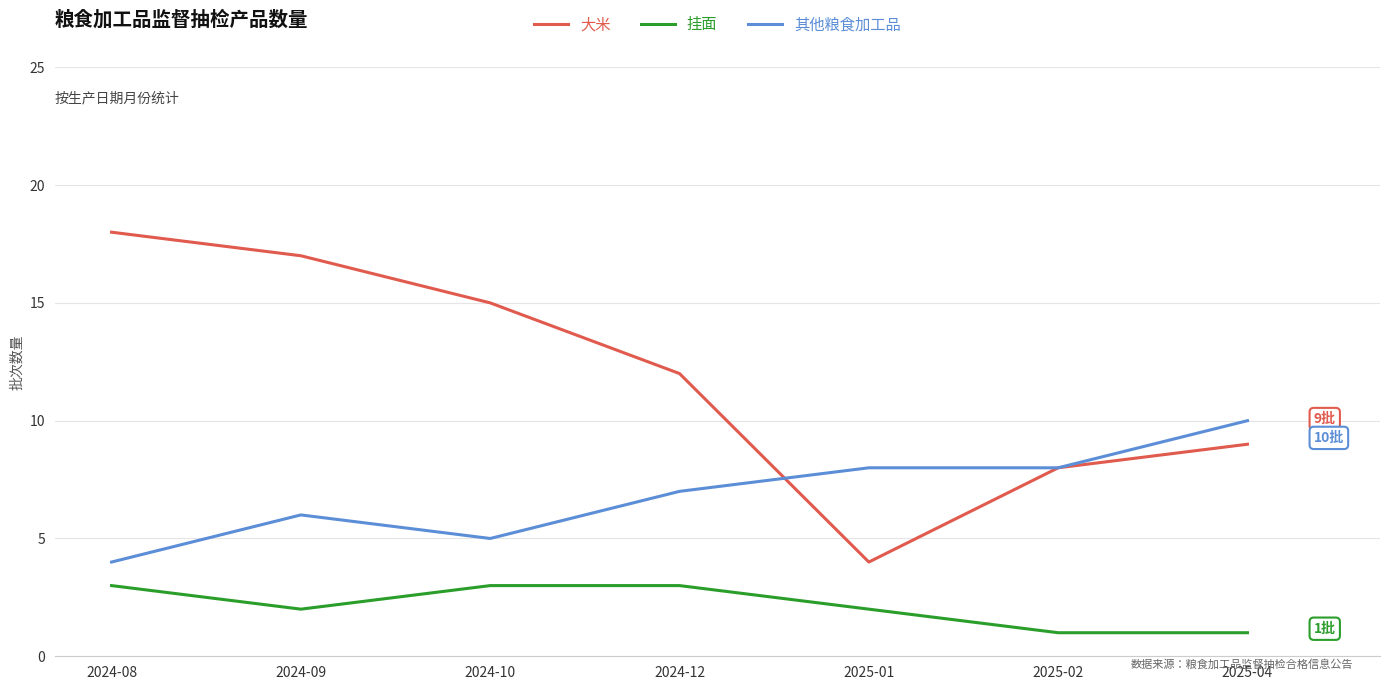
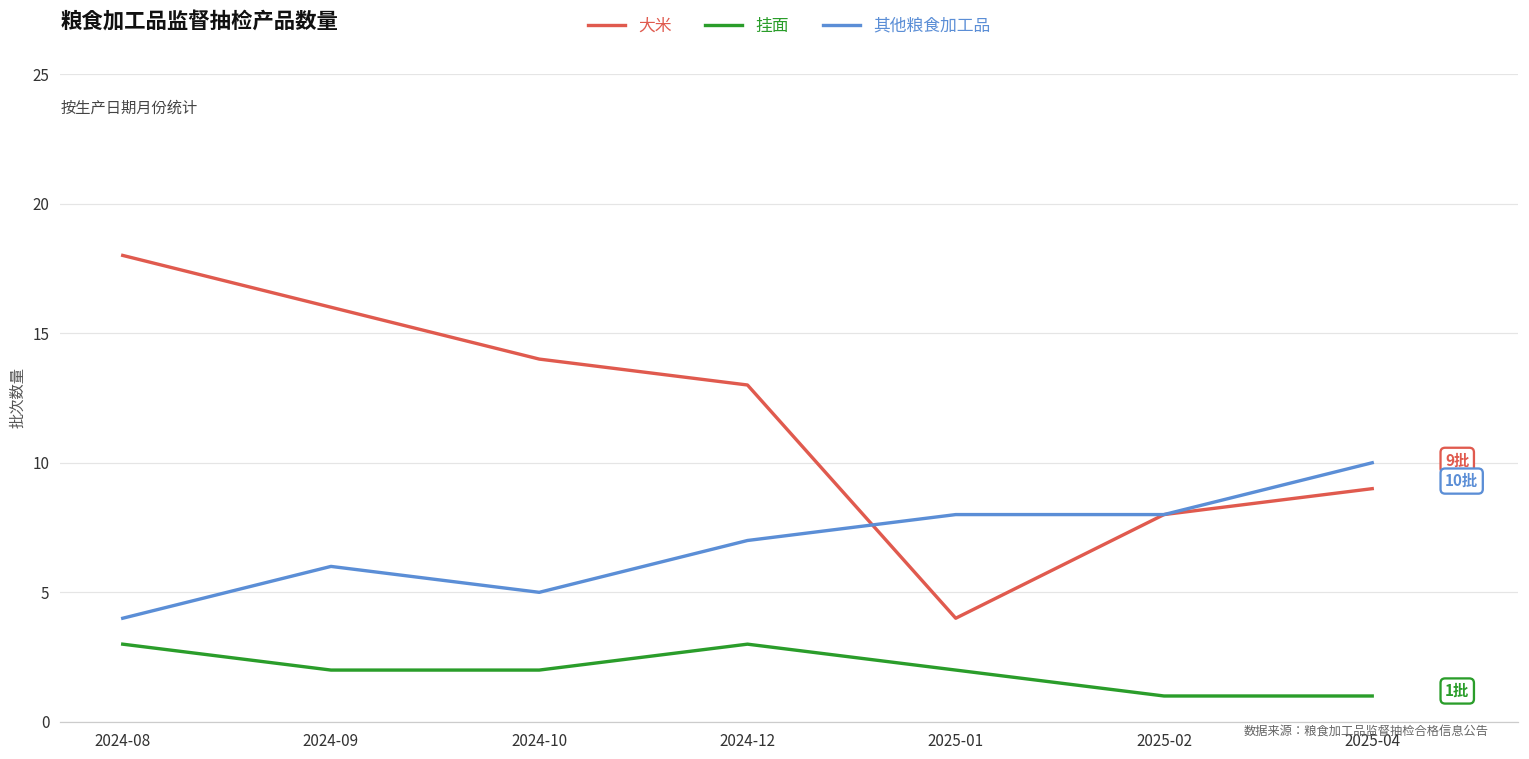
  {
    "大米": {
      "2024-08": 18,
-     "2024-09": 17,
-     "2024-10": 15,
-     "2024-12": 12,
+     "2024-09": 16,
+     "2024-10": 14,
+     "2024-12": 13,
      "2025-01": 4,
      "2025-04": 9
    },
    "挂面": {
      "2024-08": 3,
      "2024-09": 2,
-     "2024-10": 3,
+     "2024-10": 2,
      "2024-12": 3,
      "2025-01": 2,
      "2025-02": 1,
      "2025-04": 1
    },
    "其他粮食加工品": {
      "2024-08": 4,
      "2024-09": 6,
      "2024-10": 5,
      "2024-12": 7,
      "2025-01": 8,
      "2025-04": 10
    }
  }
